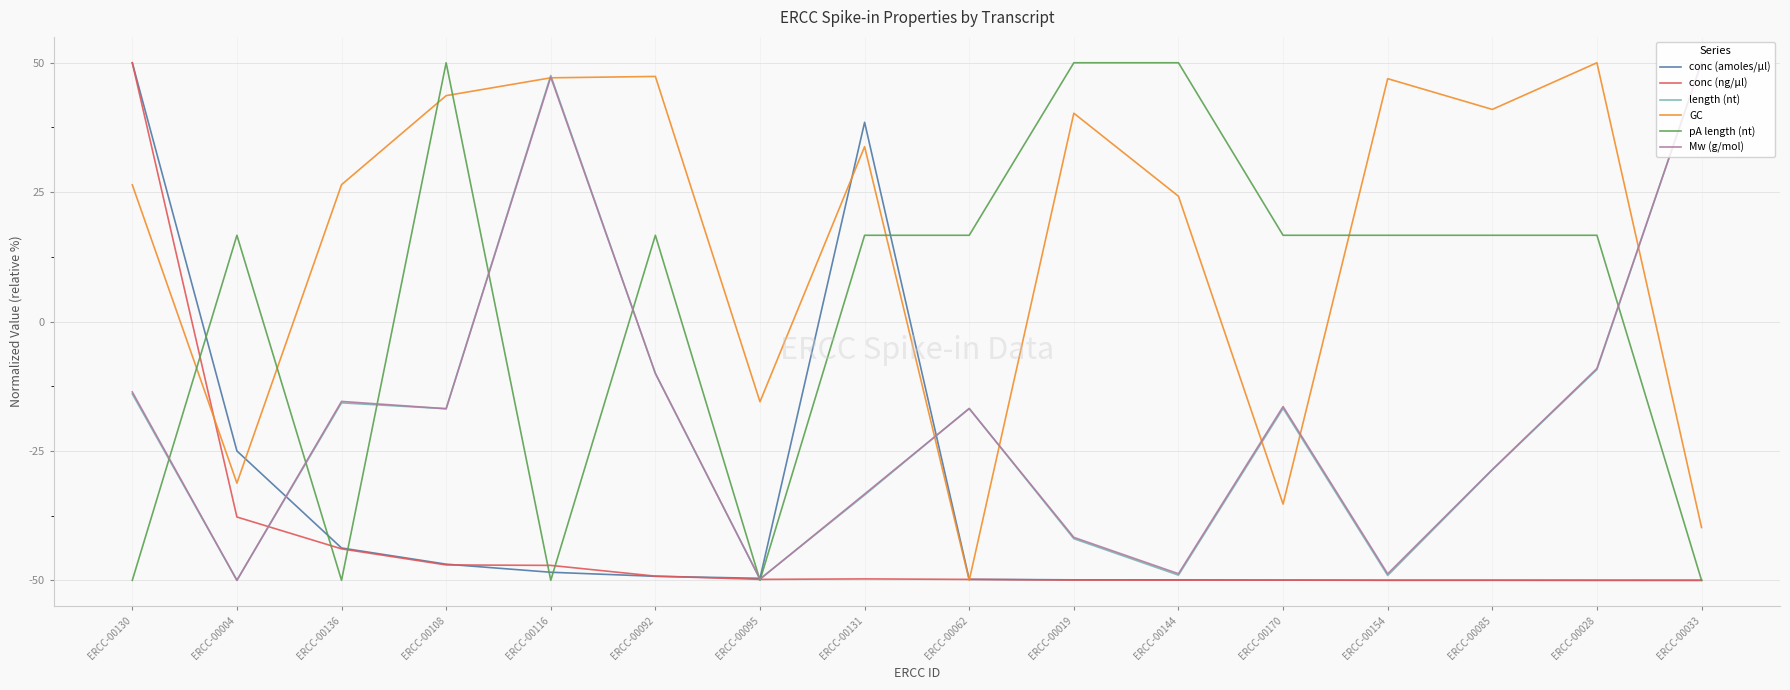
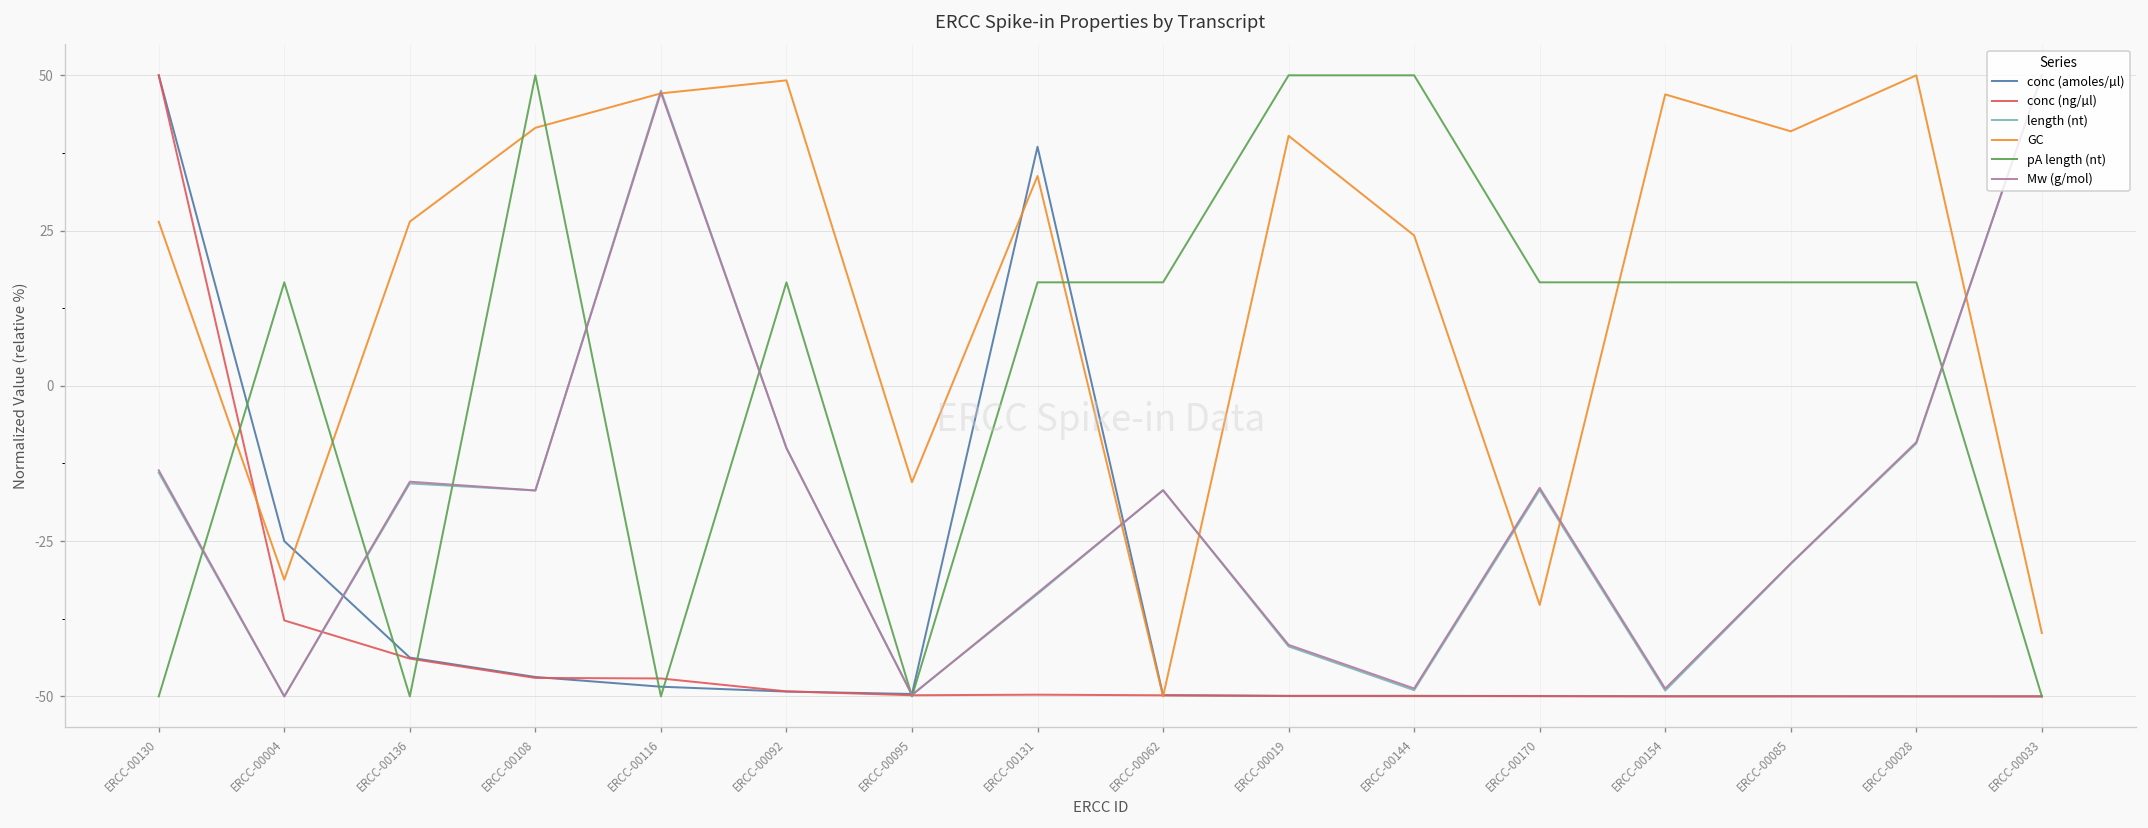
  {
    "conc (amoles/µl)": {
      "ERCC-00004": -25,
      "ERCC-00116": -48,
      "ERCC-00131": 38
    },
    "conc (ng/µl)": {
      "ERCC-00004": -38,
      "ERCC-00116": -47,
      "ERCC-00131": -50
    },
    "GC": {
      "ERCC-00130": 26,
      "ERCC-00004": -31,
      "ERCC-00136": 26,
-     "ERCC-00108": 44,
-     "ERCC-00092": 47,
+     "ERCC-00108": 42,
+     "ERCC-00092": 49,
      "ERCC-00095": -16,
      "ERCC-00131": 34,
      "ERCC-00019": 40,
      "ERCC-00144": 24,
      "ERCC-00170": -35,
      "ERCC-00154": 47,
      "ERCC-00085": 41,
      "ERCC-00028": 50,
      "ERCC-00033": -40
    },
    "pA length (nt)": {
      "ERCC-00130": -50,
      "ERCC-00004": 17,
      "ERCC-00136": -50,
      "ERCC-00108": 50,
      "ERCC-00116": -50,
      "ERCC-00092": 17,
      "ERCC-00131": 17,
      "ERCC-00062": 17,
      "ERCC-00019": 50,
      "ERCC-00144": 50,
      "ERCC-00170": 17,
      "ERCC-00154": 17,
      "ERCC-00085": 17,
      "ERCC-00028": 17
    }
  }
